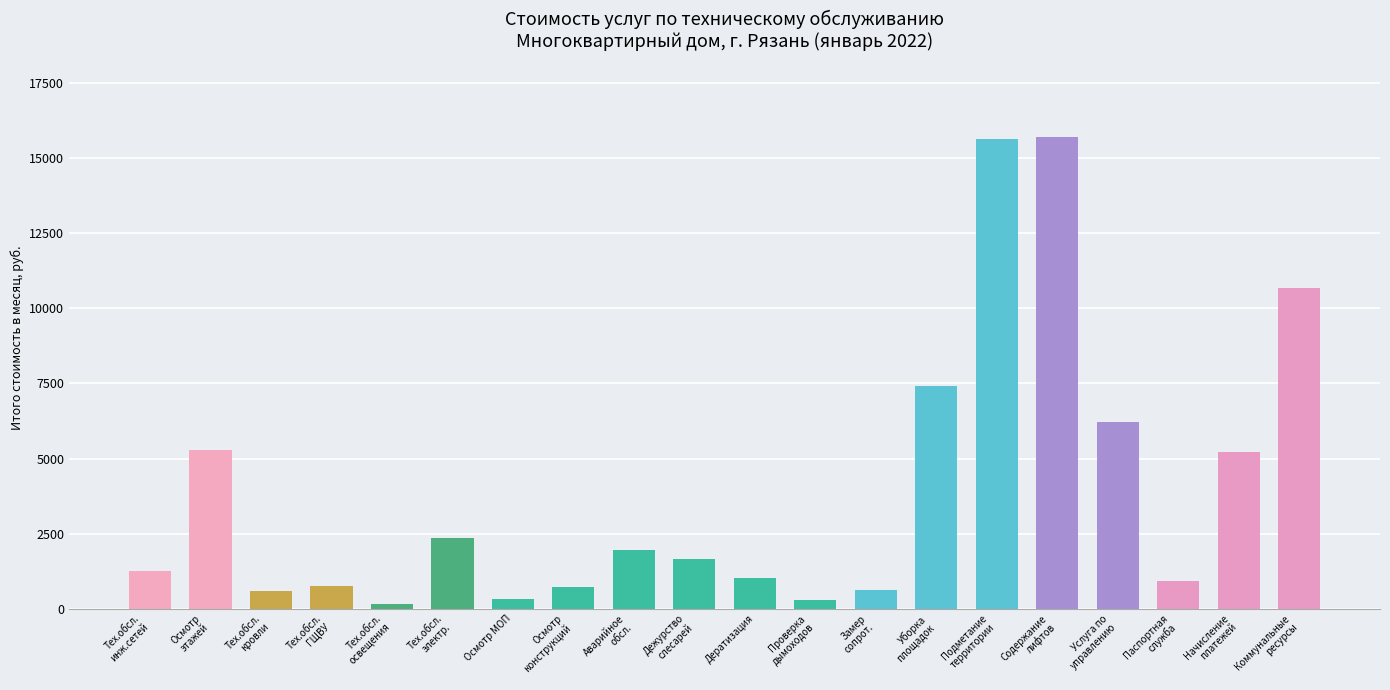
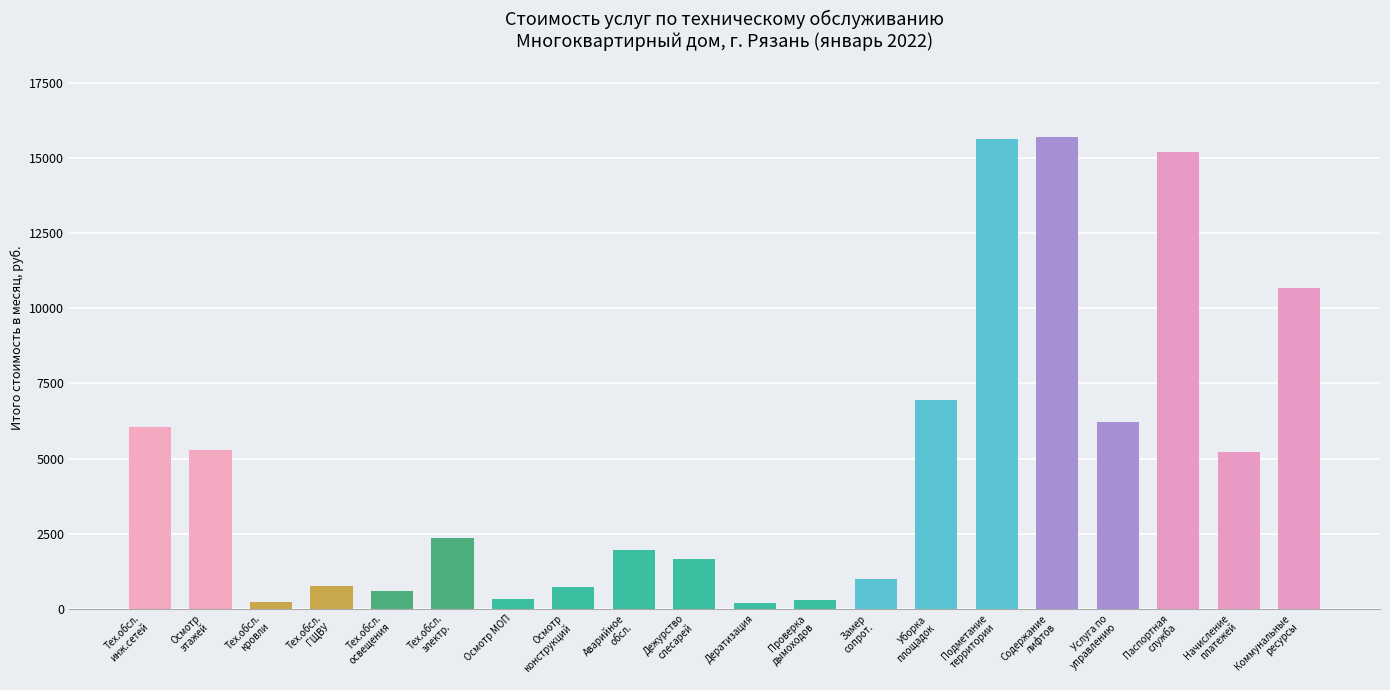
  {
-   "Тех.обсл. инж.сетей": 1200,
+   "Тех.обсл. инж.сетей": 6100,
    "Осмотр этажей": 5300,
-   "Тех.обсл. кровли": 600,
+   "Тех.обсл. кровли": 200,
    "Тех.обсл. ГЩВУ": 800,
-   "Тех.обсл. освещения": 200,
+   "Тех.обсл. освещения": 600,
    "Тех.обсл. электр.": 2400,
    "Осмотр МОП": 300,
    "Осмотр конструкций": 700,
    "Аварийное обсл.": 2000,
    "Дежурство слесарей": 1700,
-   "Дератизация": 1000,
+   "Дератизация": 200,
    "Проверка дымоходов": 300,
-   "Замер сопрот.": 600,
-   "Уборка площадок": 7400,
+   "Замер сопрот.": 1000,
+   "Уборка площадок": 6900,
    "Подметание территории": 15600,
    "Содержание лифтов": 15700,
    "Услуга по управлению": 6200,
-   "Паспортная служба": 900,
+   "Паспортная служба": 15200,
    "Начисление платежей": 5200,
    "Коммунальные ресурсы": 10700
  }
